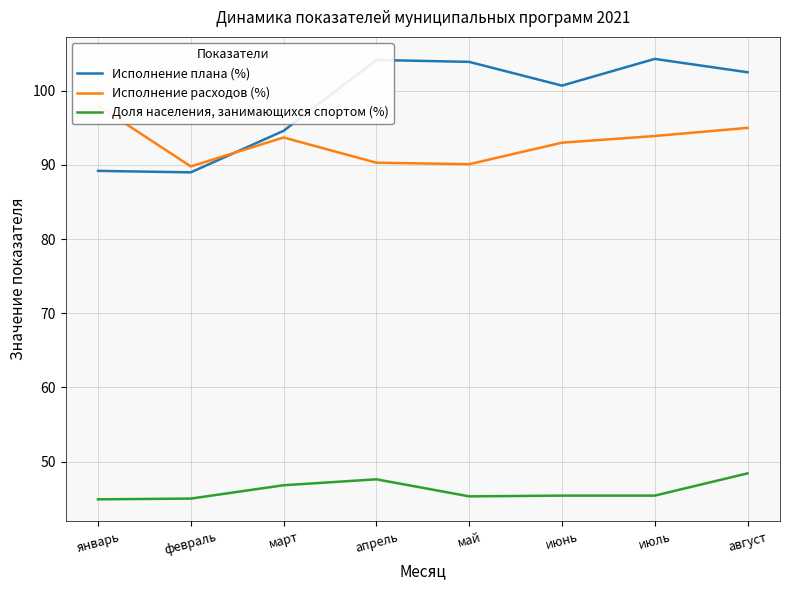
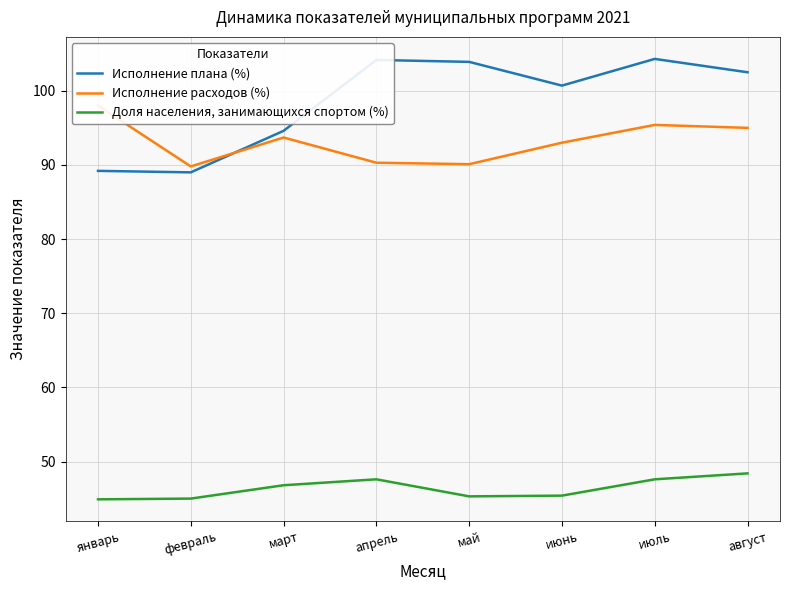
  {
    "Исполнение плана (%)": {
      "январь": 89,
      "февраль": 89,
      "март": 95,
      "май": 104,
      "июнь": 101,
      "июль": 104,
      "август": 103
    },
    "Исполнение расходов (%)": {
      "февраль": 90,
      "март": 94,
      "апрель": 90,
      "май": 90,
      "июнь": 93,
-     "июль": 94,
+     "июль": 95,
      "август": 95
    },
    "Доля населения, занимающихся спортом (%)": {
      "январь": 45,
      "февраль": 45,
      "март": 47,
      "апрель": 48,
      "май": 45,
      "июнь": 45,
-     "июль": 45,
+     "июль": 48,
      "август": 48
    }
  }
